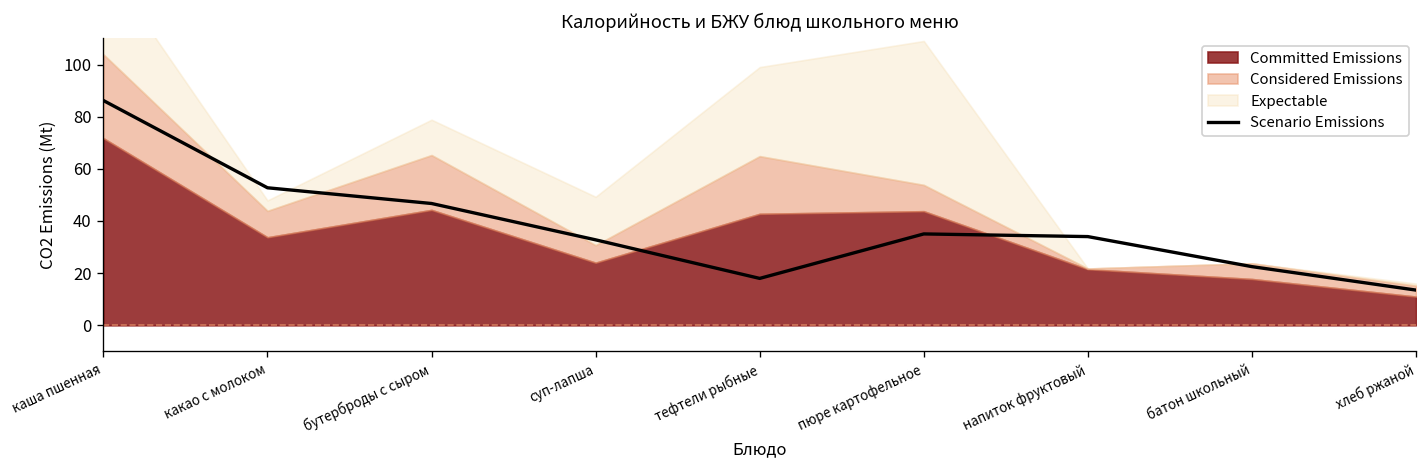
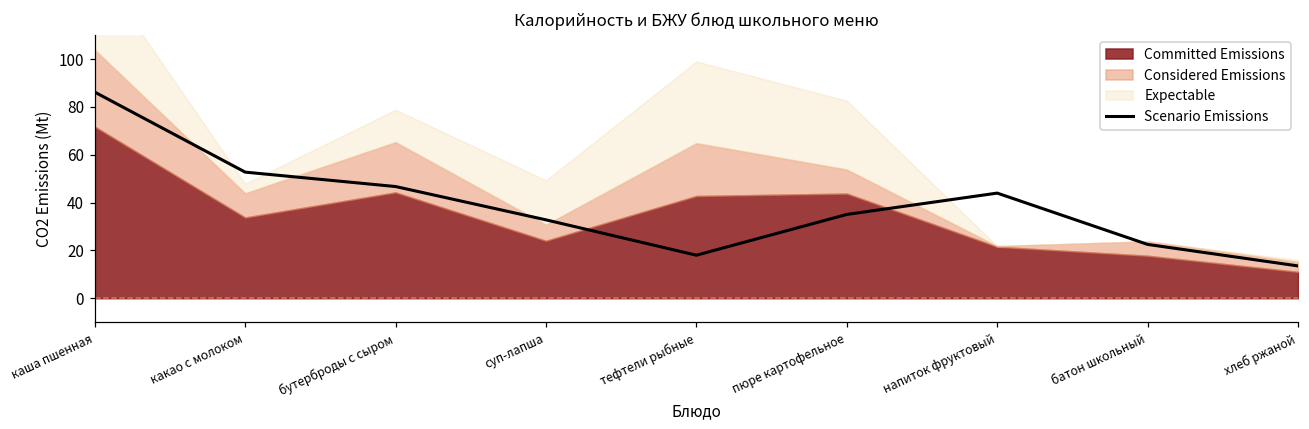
  {
    "Scenario Emissions": {
      "каша пшенная": 86,
      "какао с молоком": 53,
      "бутерброды с сыром": 47,
      "суп-лапша": 33,
      "тефтели рыбные": 18,
      "пюре картофельное": 35,
-     "напиток фруктовый": 34,
+     "напиток фруктовый": 44,
      "батон школьный": 23,
      "хлеб ржаной": 14
    },
    "Committed Emissions": {
      "каша пшенная": 72,
      "какао с молоком": 34,
      "бутерброды с сыром": 44,
      "суп-лапша": 24,
      "тефтели рыбные": 43,
      "пюре картофельное": 44,
      "батон школьный": 18,
      "хлеб ржаной": 11
    },
    "Considered Emissions": {
      "каша пшенная": 32,
      "какао с молоком": 10,
      "бутерброды с сыром": 21,
      "суп-лапша": 7,
      "тефтели рыбные": 22,
      "пюре картофельное": 10
    },
    "Expectable": {
      "какао с молоком": 4,
      "бутерброды с сыром": 14,
      "суп-лапша": 19,
      "тефтели рыбные": 34,
-     "пюре картофельное": 55
+     "пюре картофельное": 29
    }
  }
